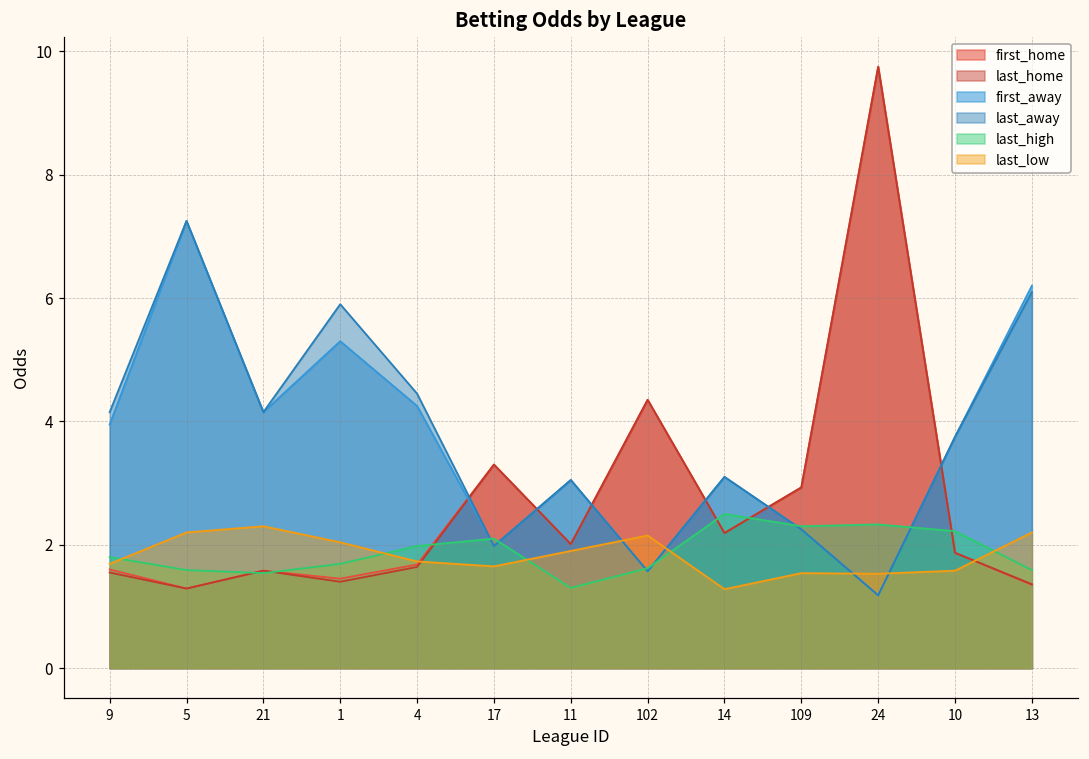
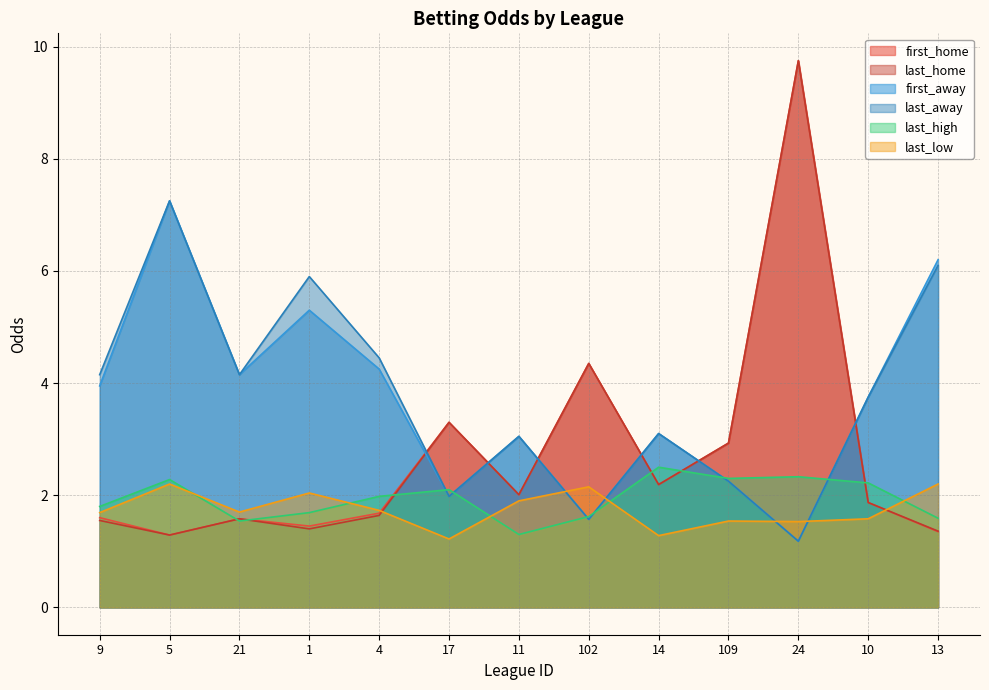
  {
    "last_high": {
      "9": 1.8,
-     "5": 1.6,
+     "5": 2.3,
      "1": 1.7,
      "4": 2.0,
      "17": 2.1,
      "11": 1.3,
      "102": 1.6,
      "14": 2.5,
      "109": 2.3,
      "24": 2.3,
      "10": 2.2,
      "13": 1.6
    },
    "last_low": {
      "9": 1.7,
      "5": 2.2,
-     "21": 2.3,
+     "21": 1.7,
      "1": 2.0,
      "4": 1.7,
-     "17": 1.7,
+     "17": 1.2,
      "11": 1.9,
      "102": 2.2,
      "14": 1.3,
      "109": 1.5,
      "24": 1.5,
      "10": 1.6,
      "13": 2.2
    }
  }
